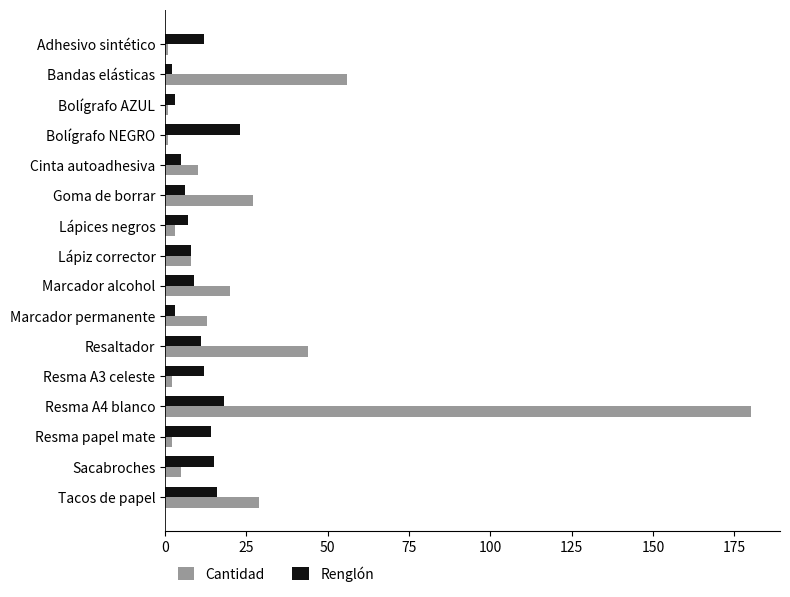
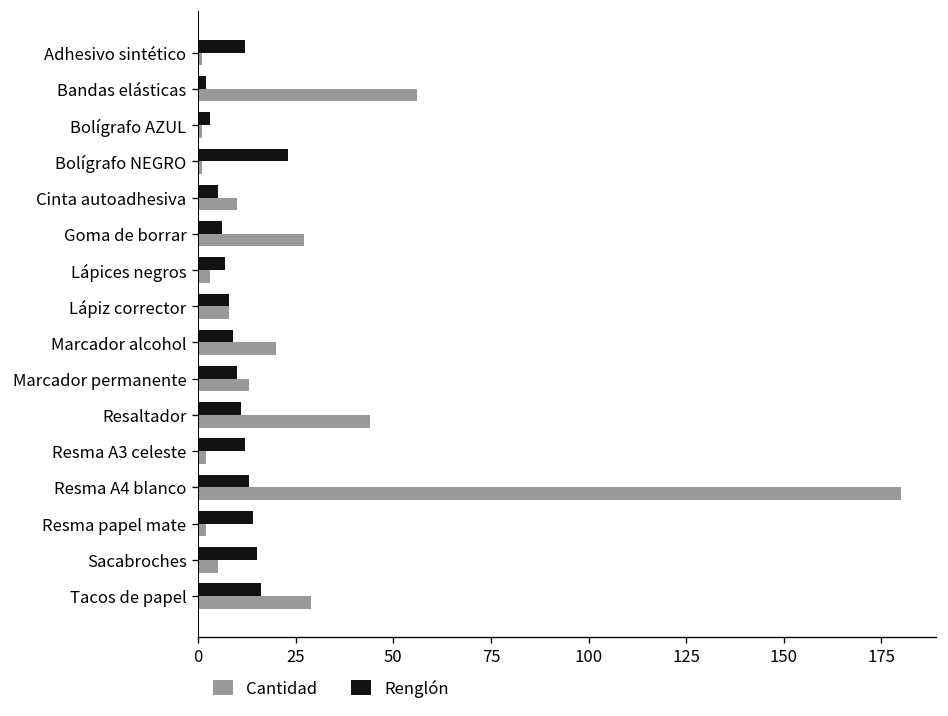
  {
    "Cantidad": {
      "Adhesivo sintético": 1,
      "Bandas elásticas": 56,
      "Bolígrafo AZUL": 1,
      "Bolígrafo NEGRO": 1,
      "Cinta autoadhesiva": 10,
      "Goma de borrar": 27,
      "Lápices negros": 3,
      "Lápiz corrector": 8,
      "Marcador alcohol": 20,
      "Marcador permanente": 13,
      "Resaltador": 44,
      "Resma A3 celeste": 2,
      "Resma A4 blanco": 180,
      "Resma papel mate": 2,
      "Sacabroches": 5,
      "Tacos de papel": 29
    },
    "Renglón": {
      "Adhesivo sintético": 12,
      "Bandas elásticas": 2,
      "Bolígrafo AZUL": 3,
      "Bolígrafo NEGRO": 23,
      "Cinta autoadhesiva": 5,
      "Goma de borrar": 6,
      "Lápices negros": 7,
      "Lápiz corrector": 8,
      "Marcador alcohol": 9,
-     "Marcador permanente": 3,
+     "Marcador permanente": 10,
      "Resaltador": 11,
      "Resma A3 celeste": 12,
-     "Resma A4 blanco": 18,
+     "Resma A4 blanco": 13,
      "Resma papel mate": 14,
      "Sacabroches": 15,
      "Tacos de papel": 16
    }
  }
